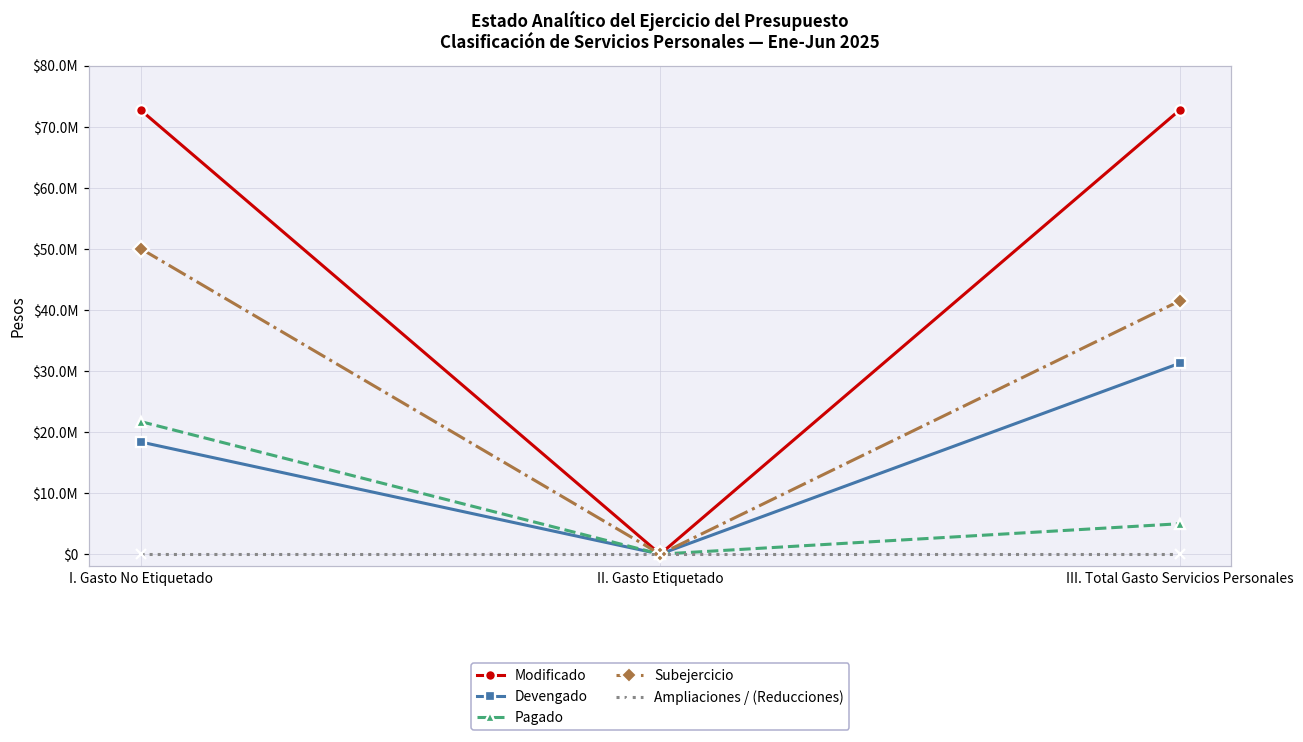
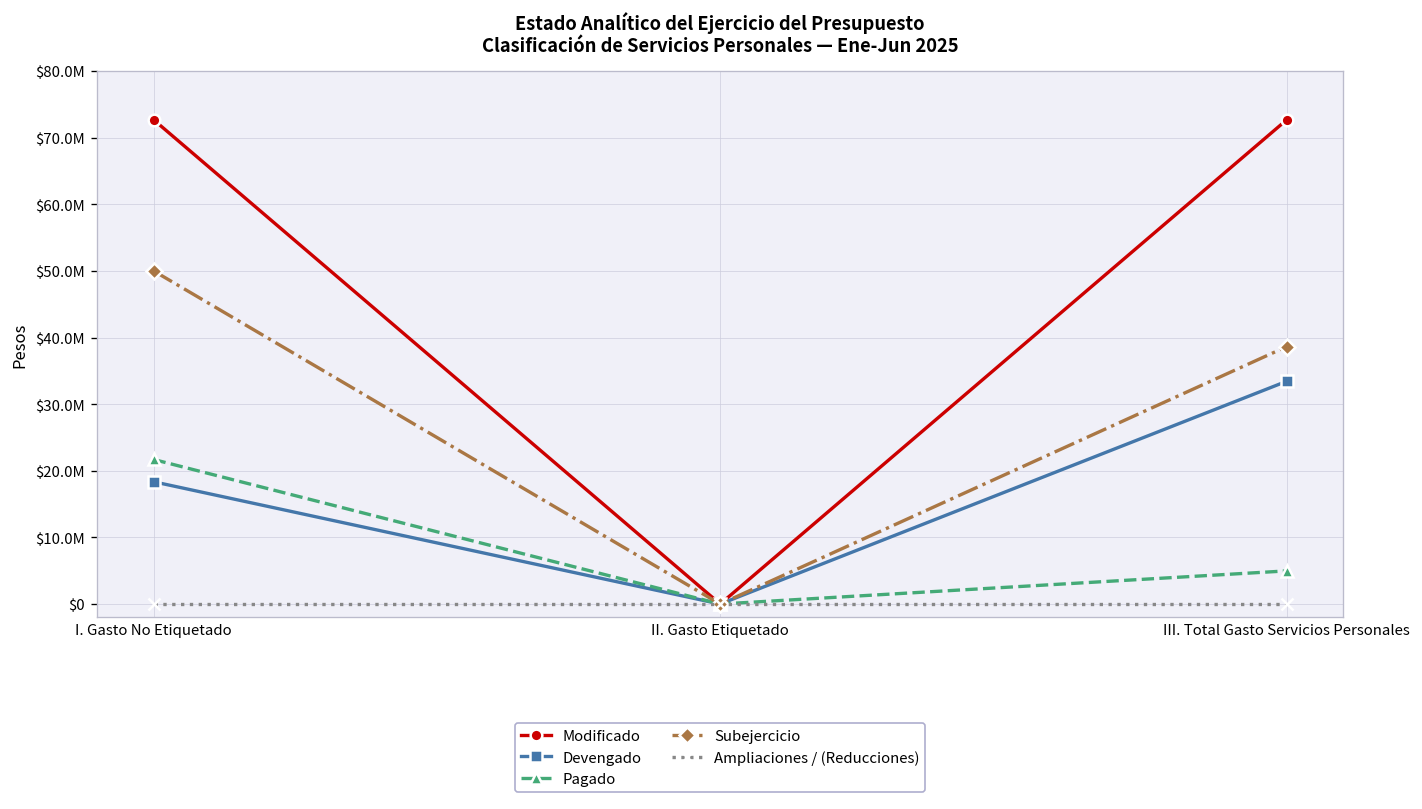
  {
    "Modificado": {
      "I. Gasto No Etiquetado": "$73000000",
      "III. Total Gasto Servicios Personales": "$73000000"
    },
    "Devengado": {
      "I. Gasto No Etiquetado": "$18000000",
-     "III. Total Gasto Servicios Personales": "$31000000"
+     "III. Total Gasto Servicios Personales": "$33000000"
    },
    "Pagado": {
      "I. Gasto No Etiquetado": "$22000000",
      "III. Total Gasto Servicios Personales": "$5000000"
    },
    "Subejercicio": {
      "I. Gasto No Etiquetado": "$50000000",
-     "III. Total Gasto Servicios Personales": "$41000000"
+     "III. Total Gasto Servicios Personales": "$39000000"
    },
    "Ampliaciones / (Reducciones)": {
      "I. Gasto No Etiquetado": "$0",
      "III. Total Gasto Servicios Personales": "$0"
    }
  }
